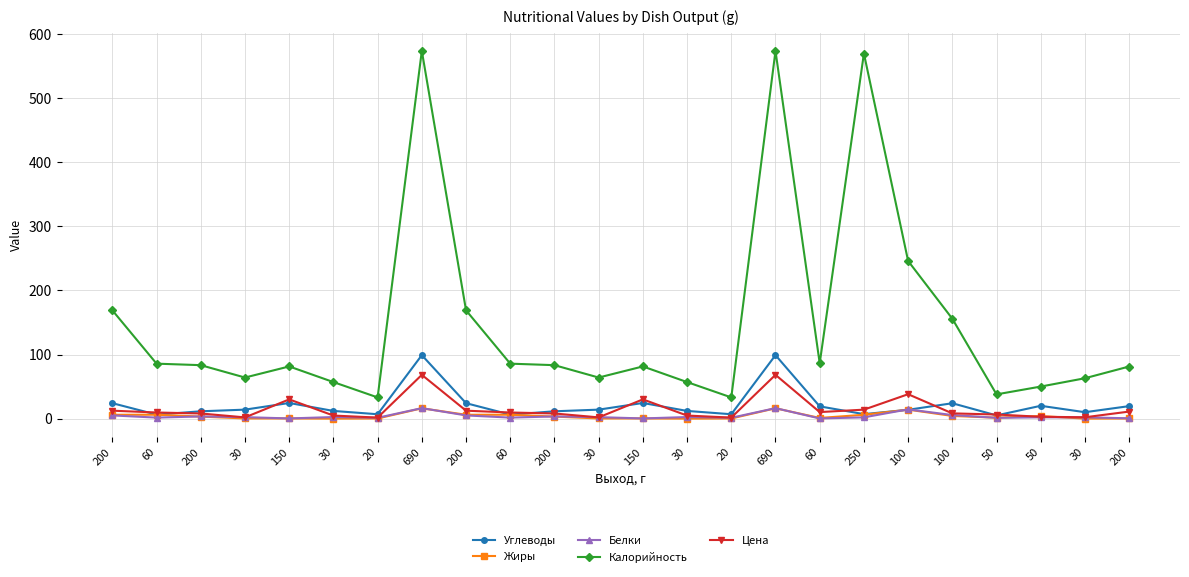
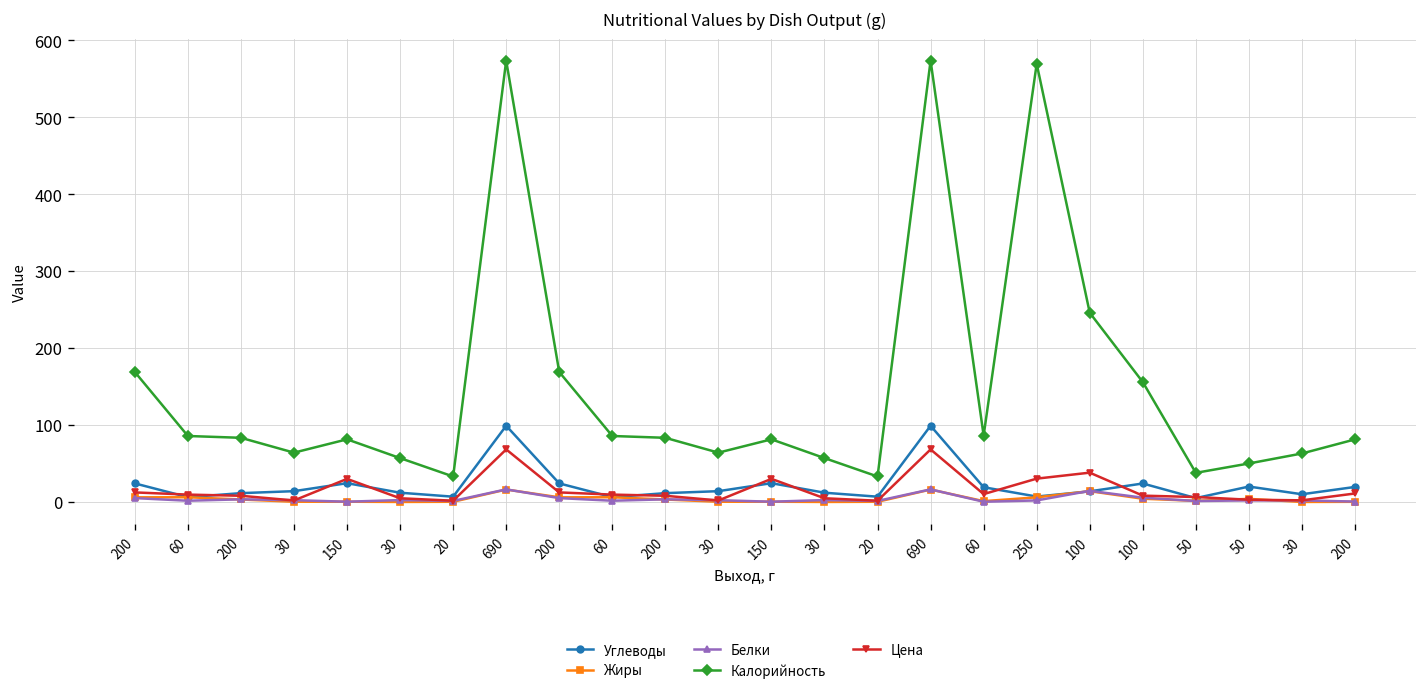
  {
    "Белки": {
      "250": 0
    },
    "Калорийность": {
      "250": 570
    },
    "Цена": {
-     "250": 10
+     "250": 30
    }
  }
